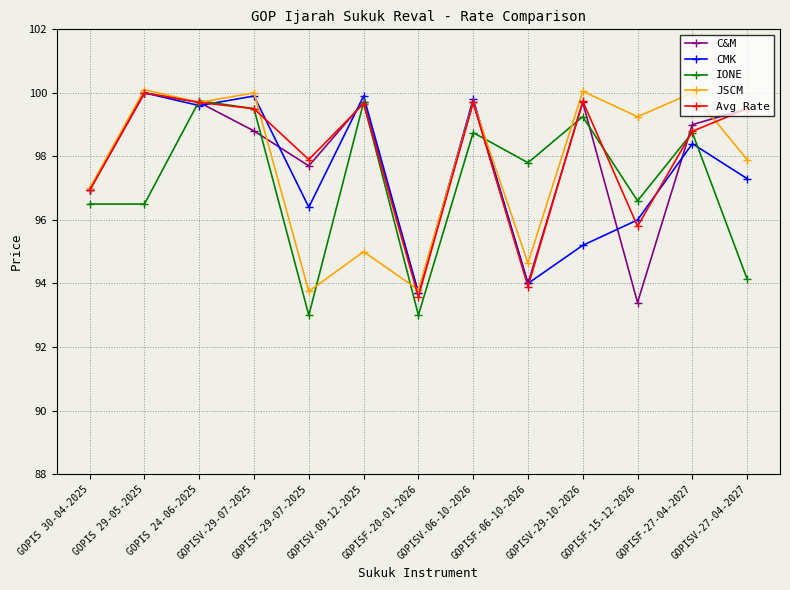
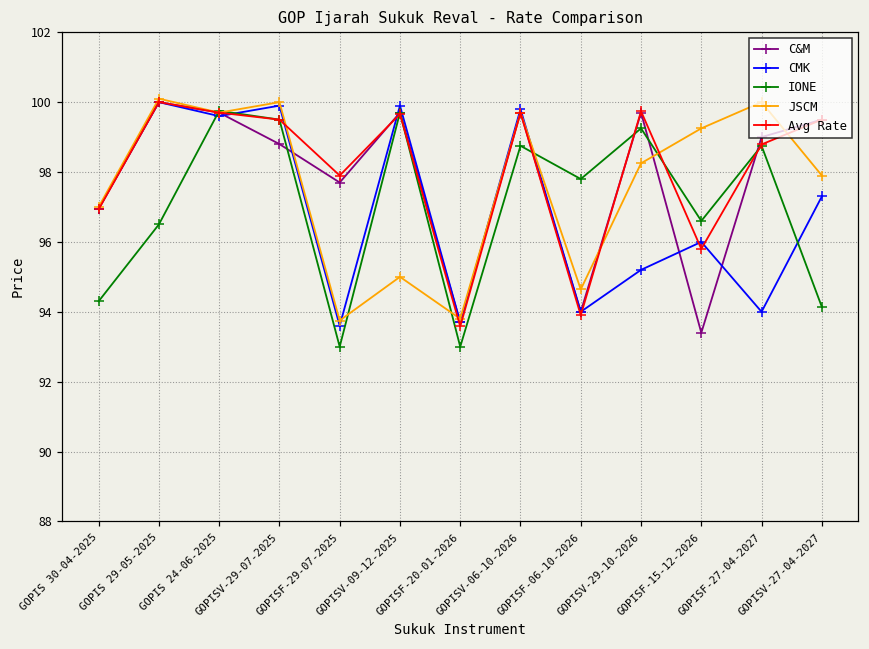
  {
    "C&M": {
      "GOPISV-29-07-2025": 98.8,
      "GOPISF-29-07-2025": 97.7,
      "GOPISF-15-12-2026": 93.4,
      "GOPISF-27-04-2027": 99.0
    },
    "CMK": {
      "GOPIS 24-06-2025": 99.6,
      "GOPISV-29-07-2025": 99.9,
-     "GOPISF-29-07-2025": 96.4,
+     "GOPISF-29-07-2025": 93.6,
      "GOPISV-09-12-2025": 99.9,
      "GOPISV-06-10-2026": 99.8,
      "GOPISV-29-10-2026": 95.2,
      "GOPISF-15-12-2026": 96.0,
-     "GOPISF-27-04-2027": 98.4,
+     "GOPISF-27-04-2027": 94.0,
      "GOPISV-27-04-2027": 97.3
    },
    "IONE": {
-     "GOPIS 30-04-2025": 96.5,
+     "GOPIS 30-04-2025": 94.3,
      "GOPIS 29-05-2025": 96.5,
      "GOPISF-29-07-2025": 93.0,
      "GOPISF-20-01-2026": 93.0,
      "GOPISV-06-10-2026": 98.8,
      "GOPISF-06-10-2026": 97.8,
      "GOPISV-29-10-2026": 99.3,
      "GOPISF-15-12-2026": 96.6,
      "GOPISV-27-04-2027": 94.1
    },
    "JSCM": {
      "GOPIS 29-05-2025": 100.1,
      "GOPISV-29-07-2025": 100.0,
      "GOPISF-29-07-2025": 93.8,
      "GOPISV-09-12-2025": 95.0,
      "GOPISF-20-01-2026": 93.8,
      "GOPISF-06-10-2026": 94.6,
-     "GOPISV-29-10-2026": 100.1,
+     "GOPISV-29-10-2026": 98.3,
      "GOPISF-15-12-2026": 99.3,
      "GOPISV-27-04-2027": 97.9
    },
    "Avg Rate": {
      "GOPISF-29-07-2025": 97.9,
      "GOPISF-20-01-2026": 93.6,
      "GOPISF-06-10-2026": 93.9,
      "GOPISF-15-12-2026": 95.8
    }
  }
